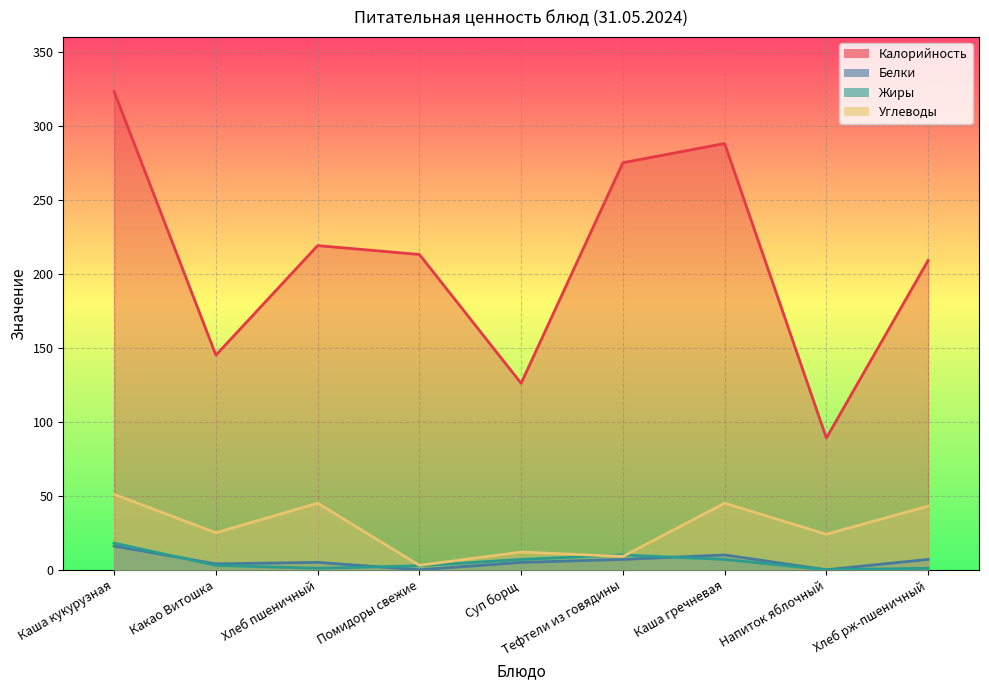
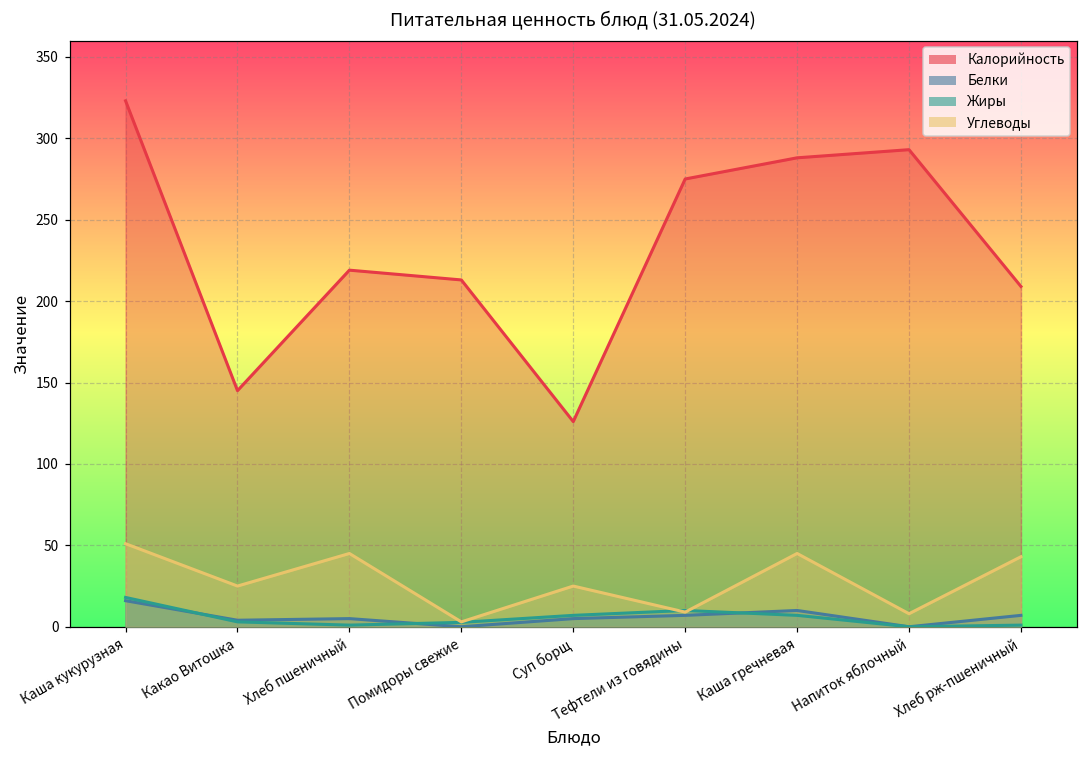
  {
    "Калорийность": {
      "Каша кукурузная": 323,
      "Какао Витошка": 145,
      "Хлеб пшеничный": 219,
      "Помидоры свежие": 213,
      "Суп борщ": 126,
      "Тефтели из говядины": 275,
      "Каша гречневая": 288,
-     "Напиток яблочный": 89,
+     "Напиток яблочный": 293,
      "Хлеб рж-пшеничный": 209
    },
    "Углеводы": {
      "Каша кукурузная": 51,
      "Какао Витошка": 25,
      "Хлеб пшеничный": 45,
-     "Суп борщ": 12,
+     "Суп борщ": 25,
      "Каша гречневая": 45,
-     "Напиток яблочный": 24,
+     "Напиток яблочный": 8,
      "Хлеб рж-пшеничный": 43
    }
  }
